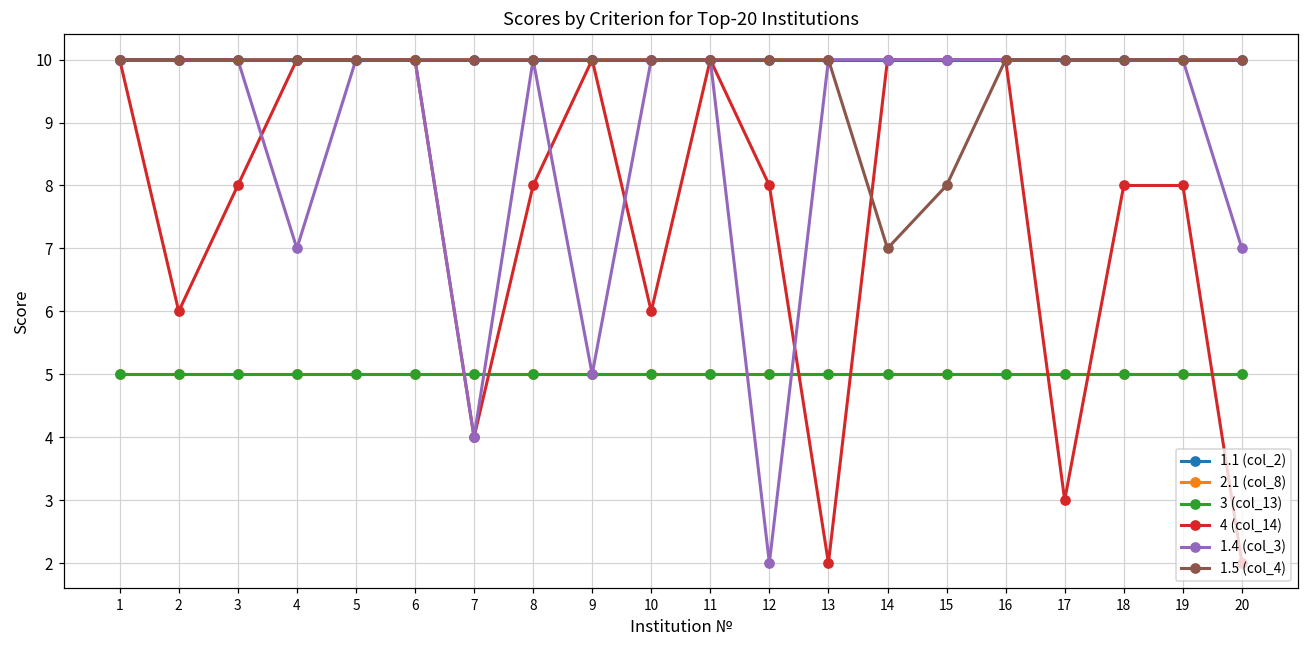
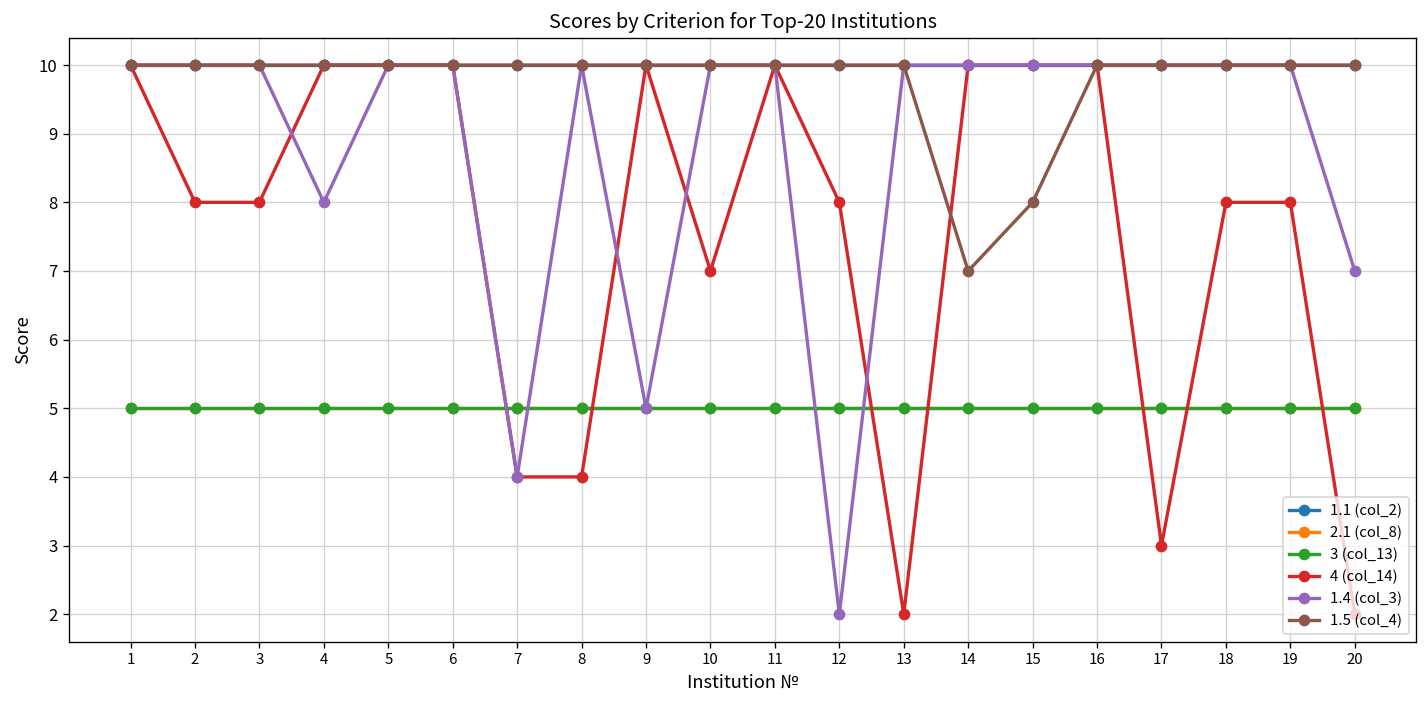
  {
    "3 (col_13)": {
      "1": 5,
      "2": 5,
      "3": 5,
      "4": 5,
      "5": 5,
      "6": 5,
      "7": 5,
      "8": 5,
      "10": 5,
      "11": 5,
      "12": 5,
      "13": 5,
      "14": 5,
      "15": 5,
      "16": 5,
      "17": 5,
      "18": 5,
      "19": 5,
      "20": 5
    },
    "4 (col_14)": {
-     "2": 6,
+     "2": 8,
      "3": 8,
-     "8": 8,
-     "10": 6,
+     "8": 4,
+     "10": 7,
      "12": 8,
      "13": 2,
      "17": 3,
      "18": 8,
      "19": 8
    },
    "1.4 (col_3)": {
-     "4": 7,
+     "4": 8,
      "12": 2,
      "20": 7
    },
    "1.5 (col_4)": {
      "14": 7,
      "15": 8
    }
  }
